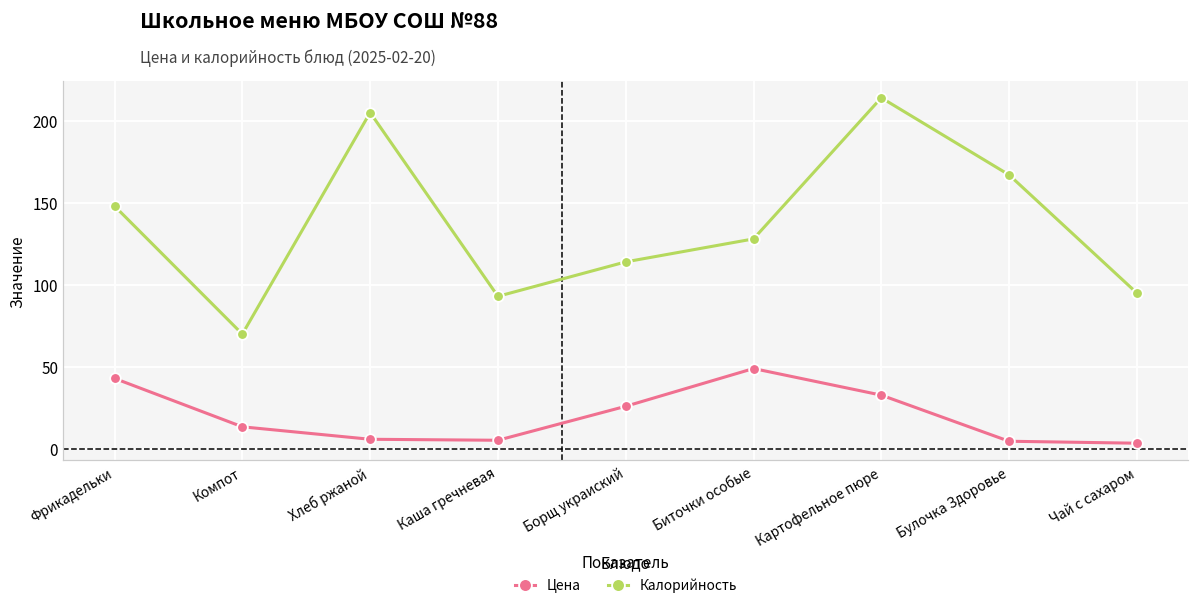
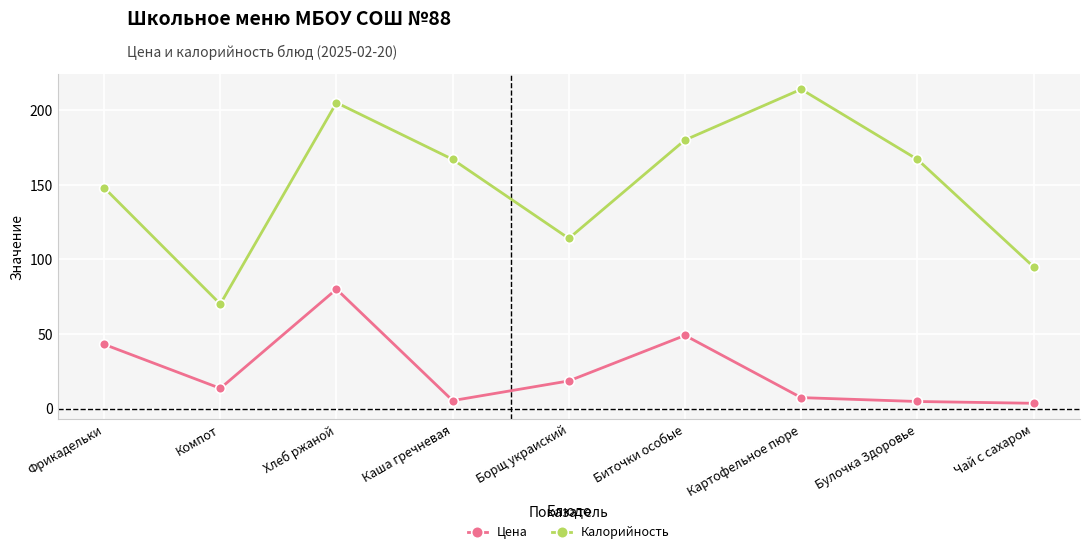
  {
    "Цена": {
      "Фрикадельки": 43,
      "Компот": 14,
-     "Хлеб ржаной": 6,
+     "Хлеб ржаной": 80,
      "Каша гречневая": 5,
-     "Борщ украиский": 26,
+     "Борщ украиский": 19,
      "Биточки особые": 49,
-     "Картофельное пюре": 33,
+     "Картофельное пюре": 7,
      "Булочка Здоровье": 5,
      "Чай с сахаром": 4
    },
    "Калорийность": {
      "Фрикадельки": 148,
      "Компот": 70,
      "Хлеб ржаной": 205,
-     "Каша гречневая": 93,
+     "Каша гречневая": 167,
      "Борщ украиский": 114,
-     "Биточки особые": 128,
+     "Биточки особые": 180,
      "Картофельное пюре": 214,
      "Булочка Здоровье": 167,
      "Чай с сахаром": 95
    }
  }
